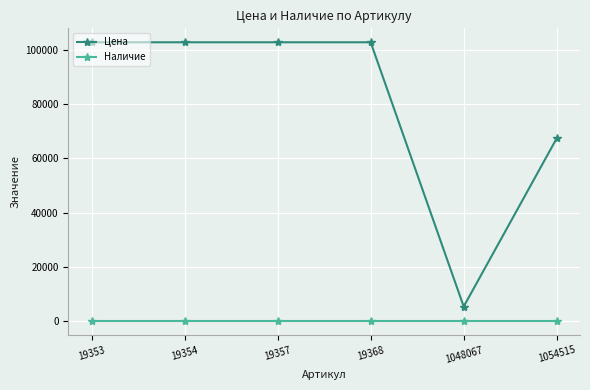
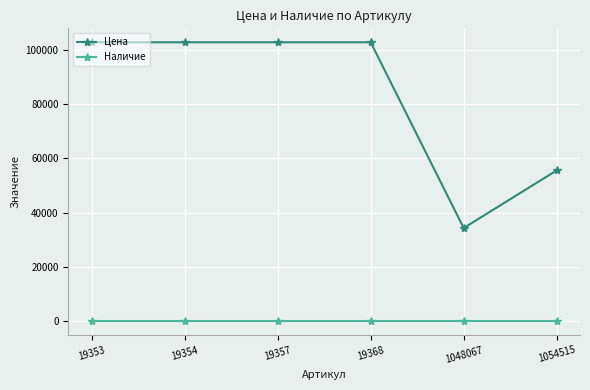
  {
    "Цена": {
      "19354": 103000,
      "19357": 103000,
      "19368": 103000,
-     "1048067": 5000,
-     "1054515": 67000
+     "1048067": 34000,
+     "1054515": 56000
    },
    "Наличие": {
      "19353": 0,
      "19354": 0,
      "19357": 0,
      "19368": 0,
      "1048067": 0,
      "1054515": 0
    }
  }
